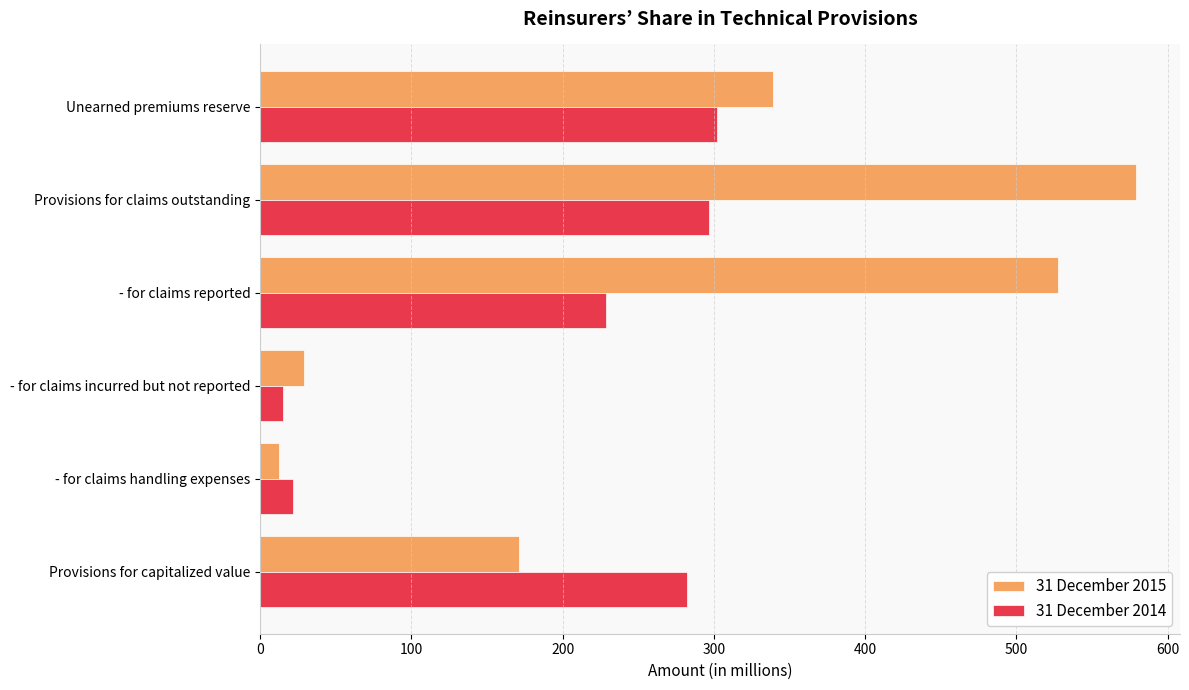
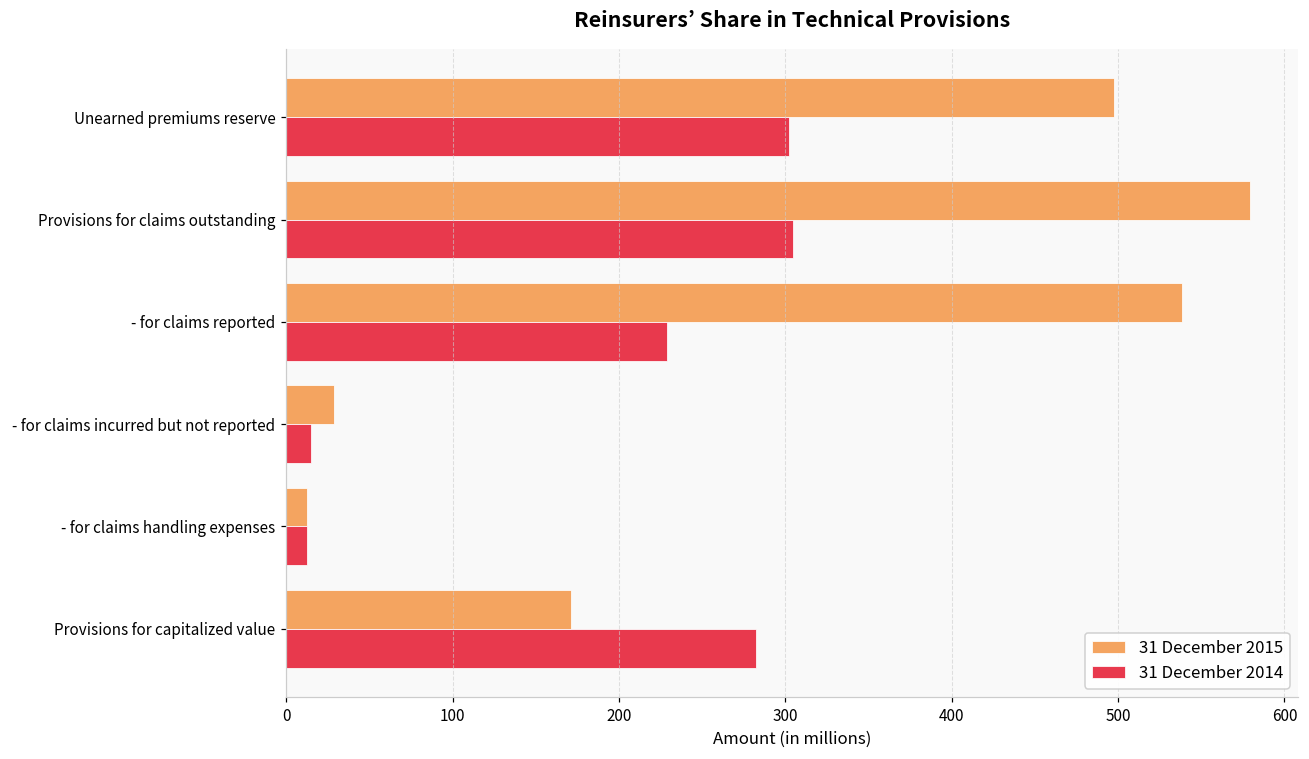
  {
    "31 December 2015": {
-     "Unearned premiums reserve": 339,
+     "Unearned premiums reserve": 498,
      "Provisions for claims outstanding": 579,
-     "- for claims reported": 528,
+     "- for claims reported": 538,
      "- for claims incurred but not reported": 29,
      "- for claims handling expenses": 12,
      "Provisions for capitalized value": 171
    },
    "31 December 2014": {
      "Unearned premiums reserve": 302,
-     "Provisions for claims outstanding": 297,
+     "Provisions for claims outstanding": 304,
      "- for claims reported": 229,
      "- for claims incurred but not reported": 15,
-     "- for claims handling expenses": 22,
+     "- for claims handling expenses": 12,
      "Provisions for capitalized value": 282
    }
  }
